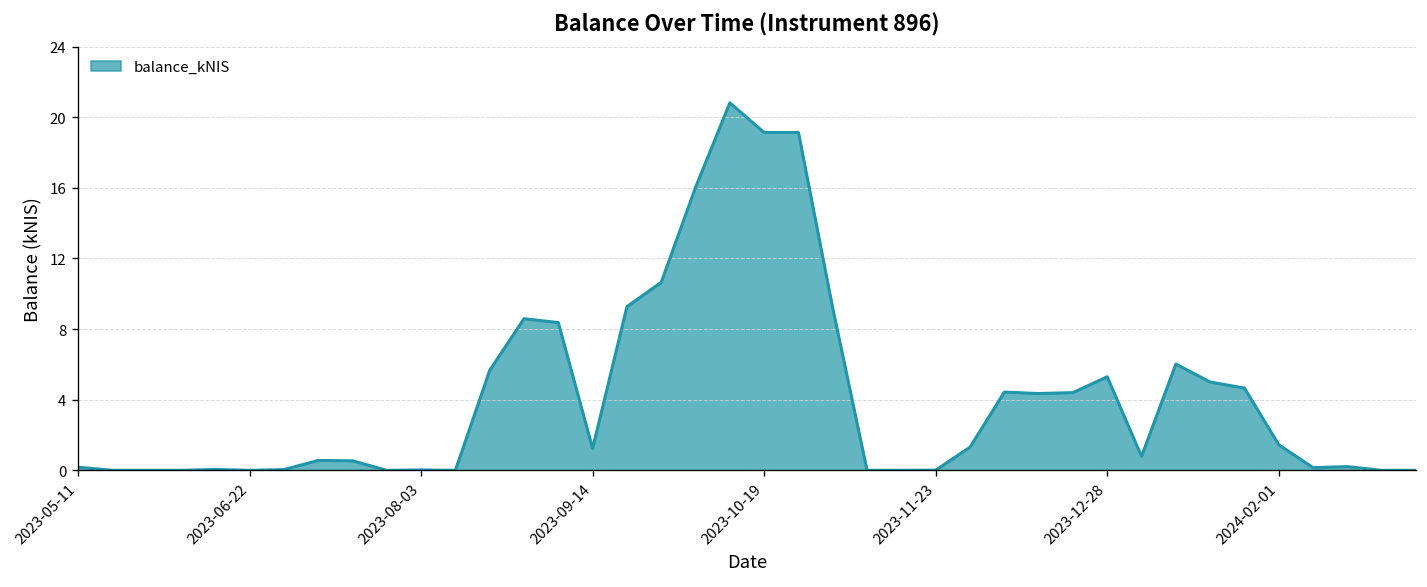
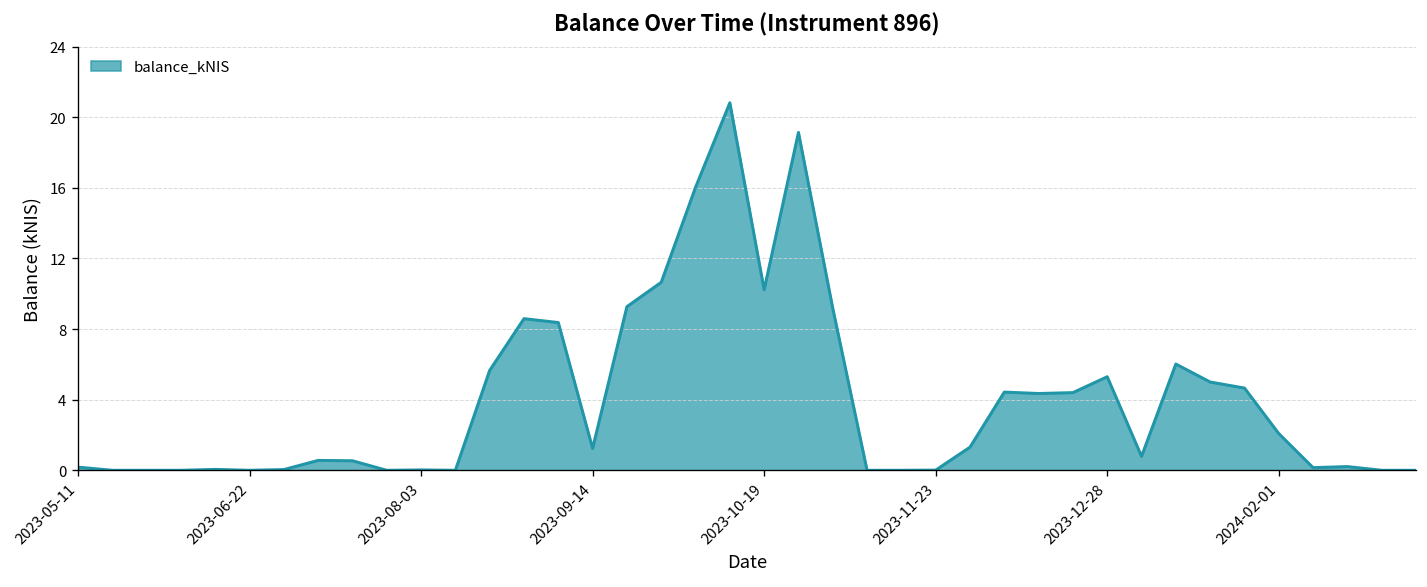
  {
    "2023-05-11": 0.2,
    "2023-06-22": 0.0,
    "2023-08-03": 0.0,
    "2023-09-14": 1.2,
-   "2023-10-19": 19.1,
+   "2023-10-19": 10.2,
    "2023-11-23": 0.0,
    "2023-12-28": 5.3,
-   "2024-02-01": 1.5
+   "2024-02-01": 2.1
  }
